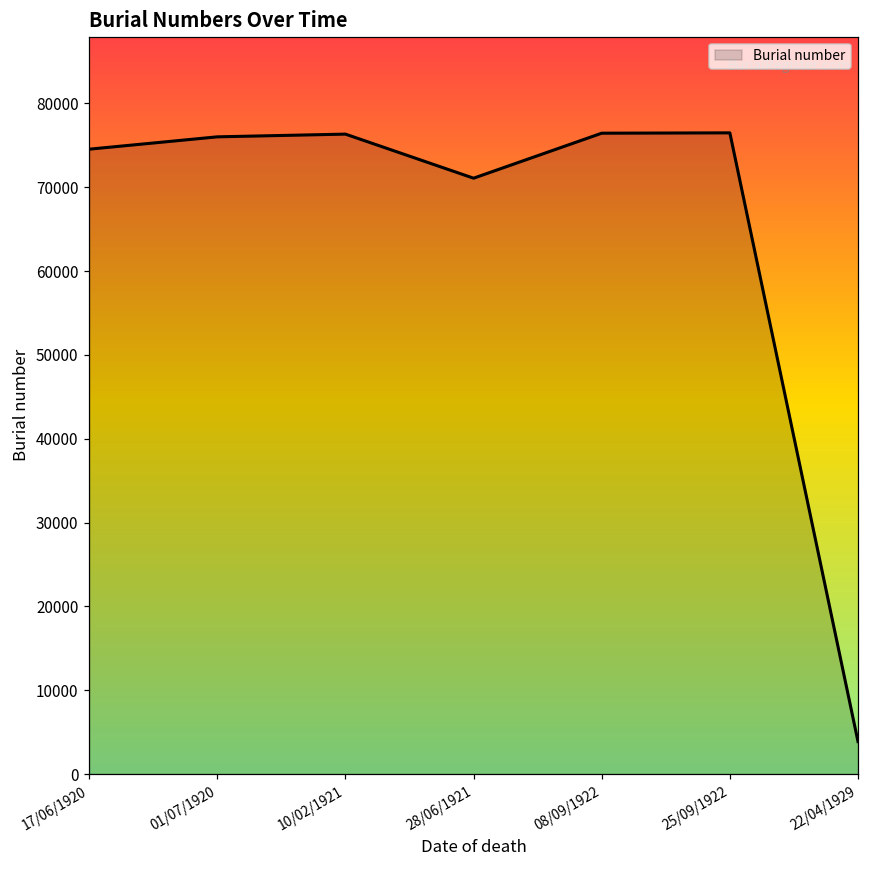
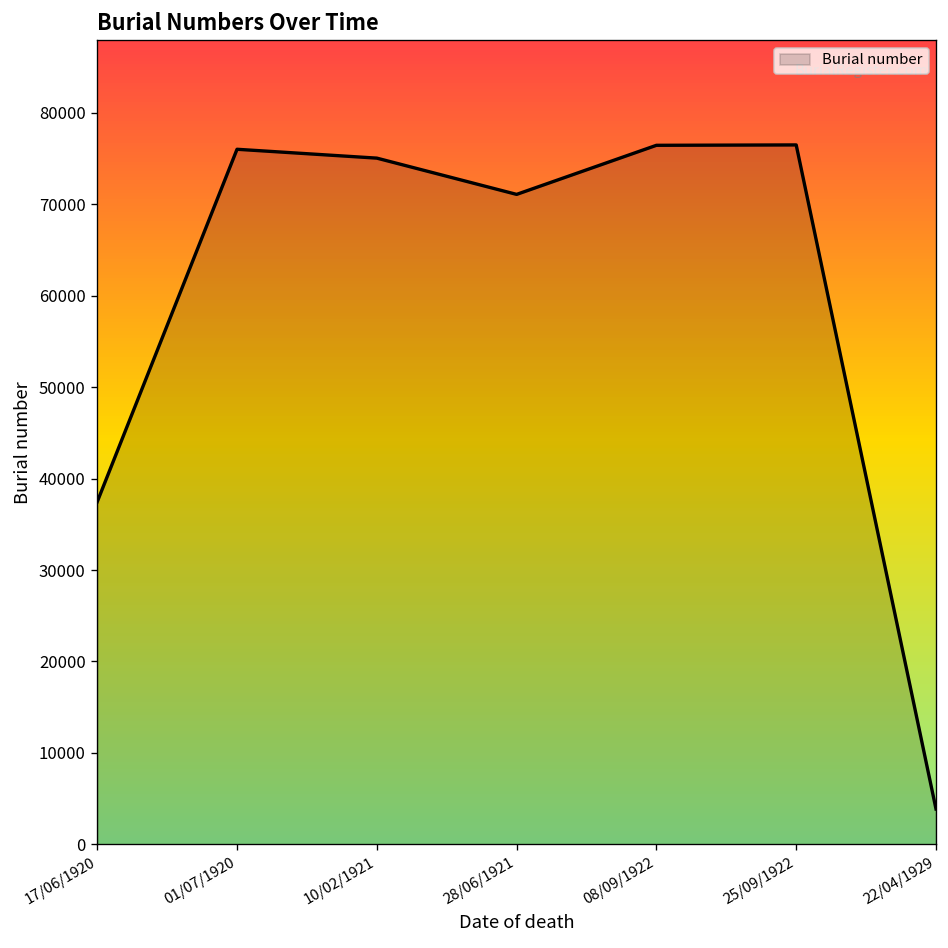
  {
-   "17/06/1920": 75000,
+   "17/06/1920": 37000,
    "01/07/1920": 76000,
-   "10/02/1921": 76000,
+   "10/02/1921": 75000,
    "28/06/1921": 71000,
    "08/09/1922": 76000,
    "25/09/1922": 76000,
    "22/04/1929": 4000
  }
